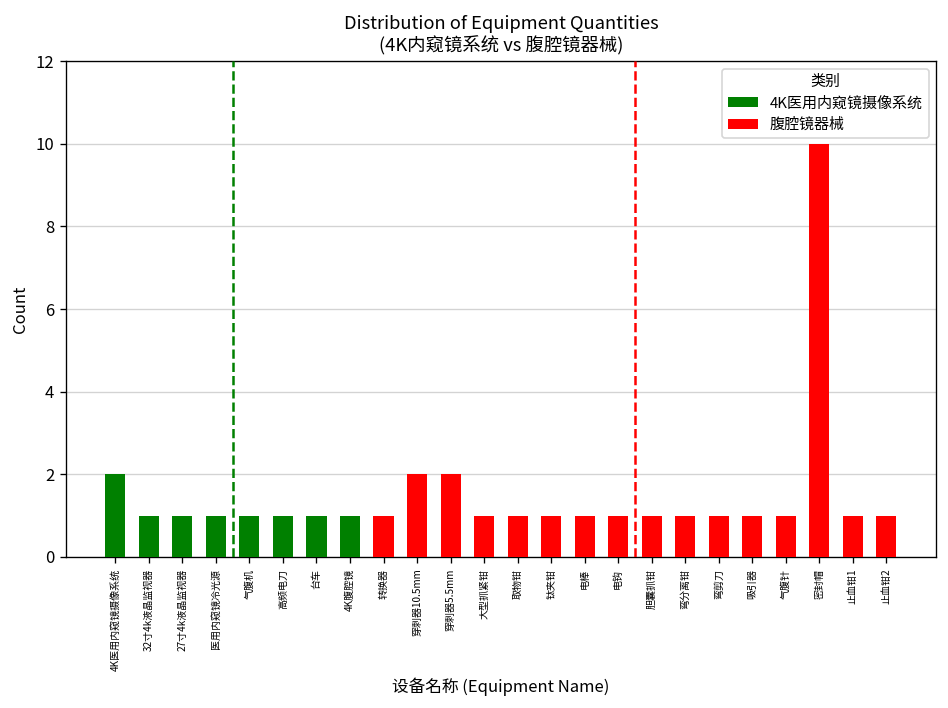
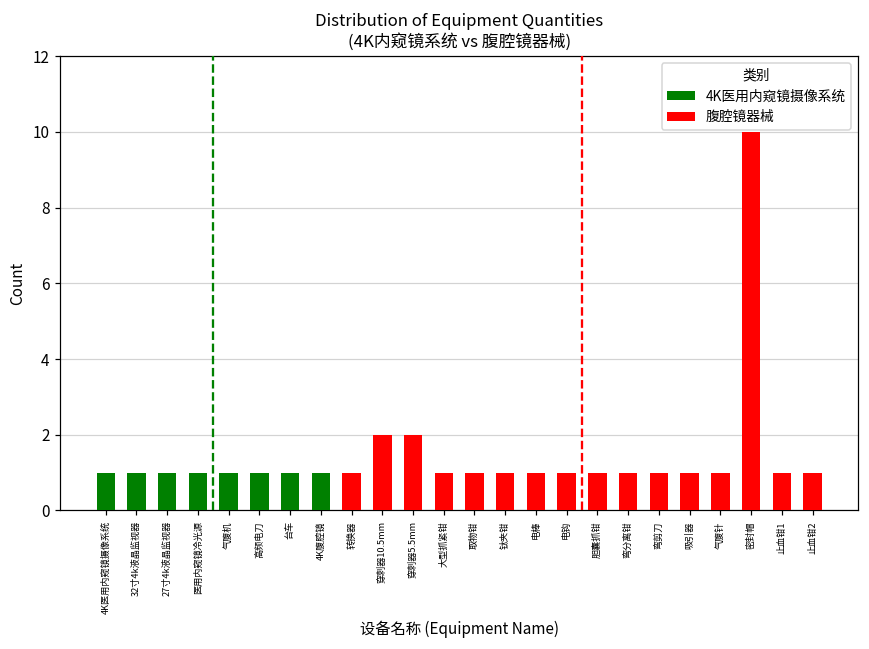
  {
    "4K医用内窥镜摄像系统": {
-     "4K医用内窥镜摄像系统": 2,
+     "4K医用内窥镜摄像系统": 1,
      "32寸4k液晶监视器": 1,
      "27寸4k液晶监视器": 1,
      "医用内窥镜冷光源": 1,
      "气腹机": 1,
      "高频电刀": 1,
      "台车": 1,
      "4K腹腔镜": 1
    },
    "腹腔镜器械": {
      "转换器": 1,
      "穿刺器10.5mm": 2,
      "穿刺器5.5mm": 2,
      "大型抓紧钳": 1,
      "取物钳": 1,
      "钛夹钳": 1,
      "电棒": 1,
      "电钩": 1,
      "胆囊抓钳": 1,
      "弯分离钳": 1,
      "弯剪刀": 1,
      "吸引器": 1,
      "气腹针": 1,
      "密封帽": 10,
      "止血钳1": 1,
      "止血钳2": 1
    }
  }
